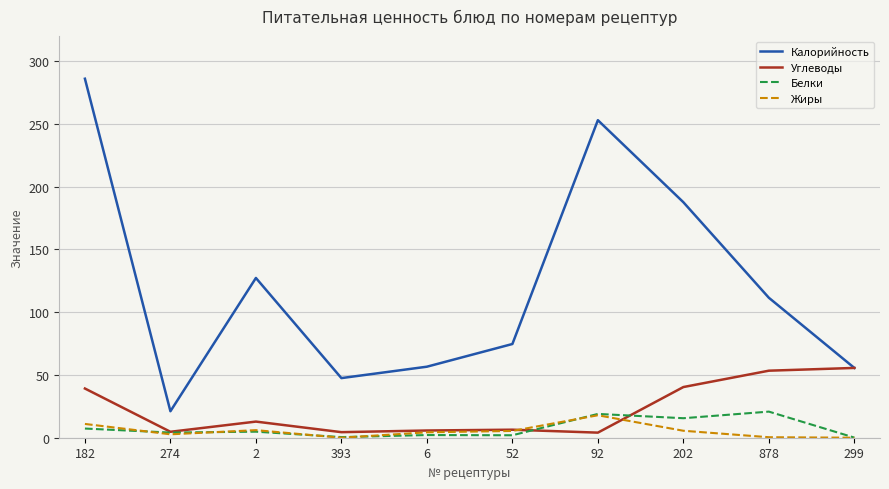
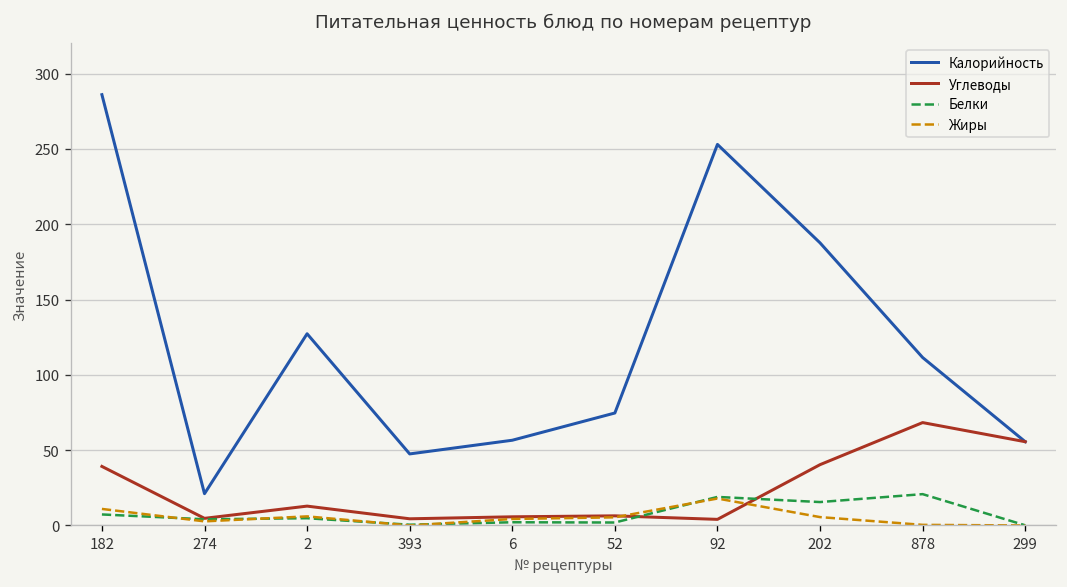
  {
    "Калорийность": {
      "182": 286,
      "274": 21,
      "2": 127,
      "393": 48,
      "6": 57,
      "52": 75,
      "92": 253,
      "202": 188,
      "878": 112
    },
    "Углеводы": {
      "182": 39,
      "2": 13,
      "393": 4,
      "92": 4,
      "202": 40,
-     "878": 53
+     "878": 68
    },
    "Белки": {
      "182": 7,
      "6": 2,
      "52": 2,
      "202": 16,
      "878": 21
    },
    "Жиры": {
      "182": 11,
      "202": 6,
      "878": 0
    }
  }
